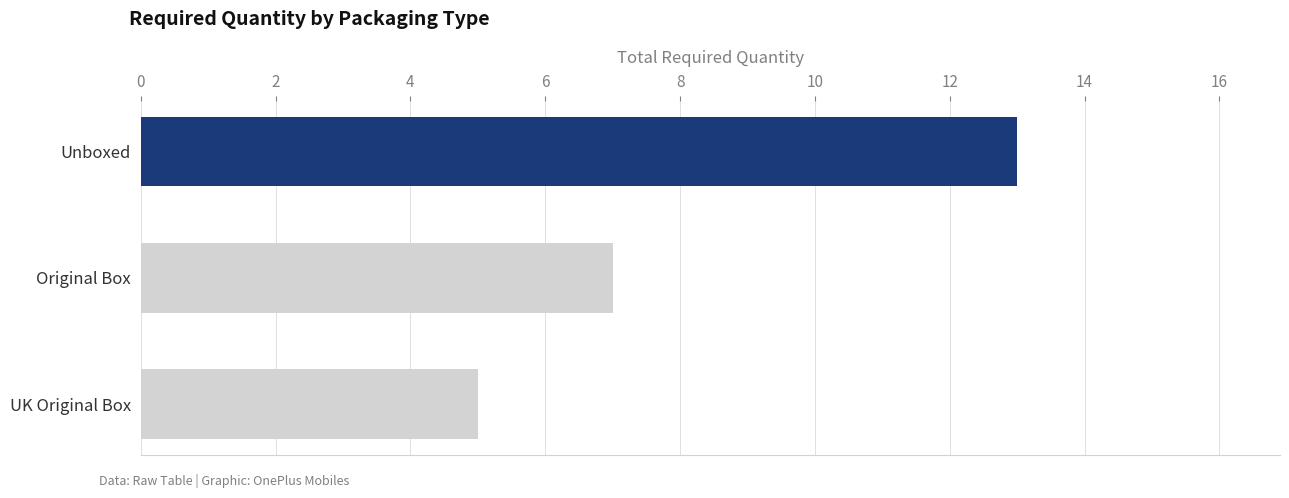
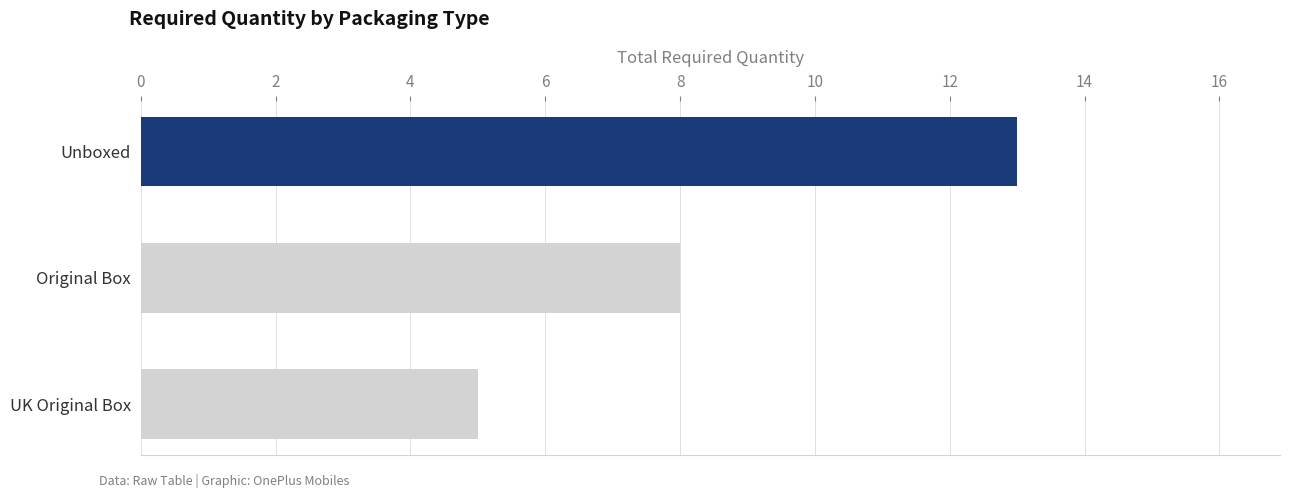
  {
    "Unboxed": 13,
-   "Original Box": 7,
+   "Original Box": 8,
    "UK Original Box": 5
  }
